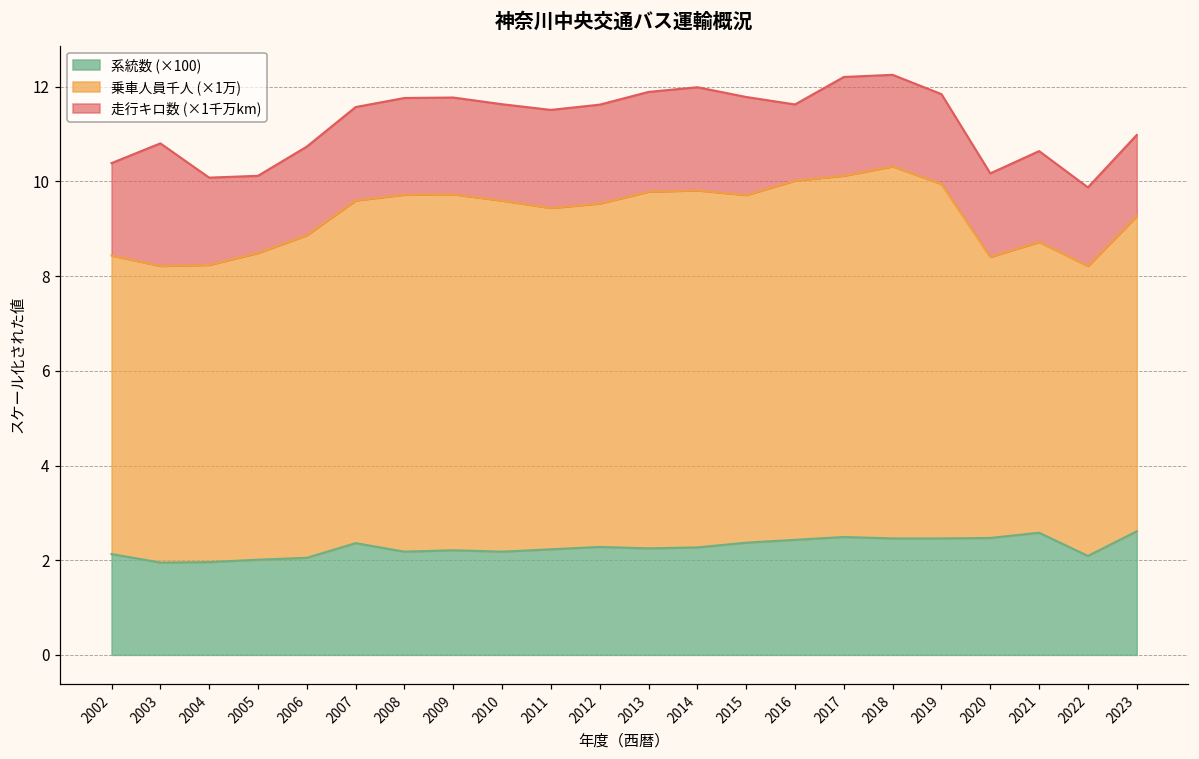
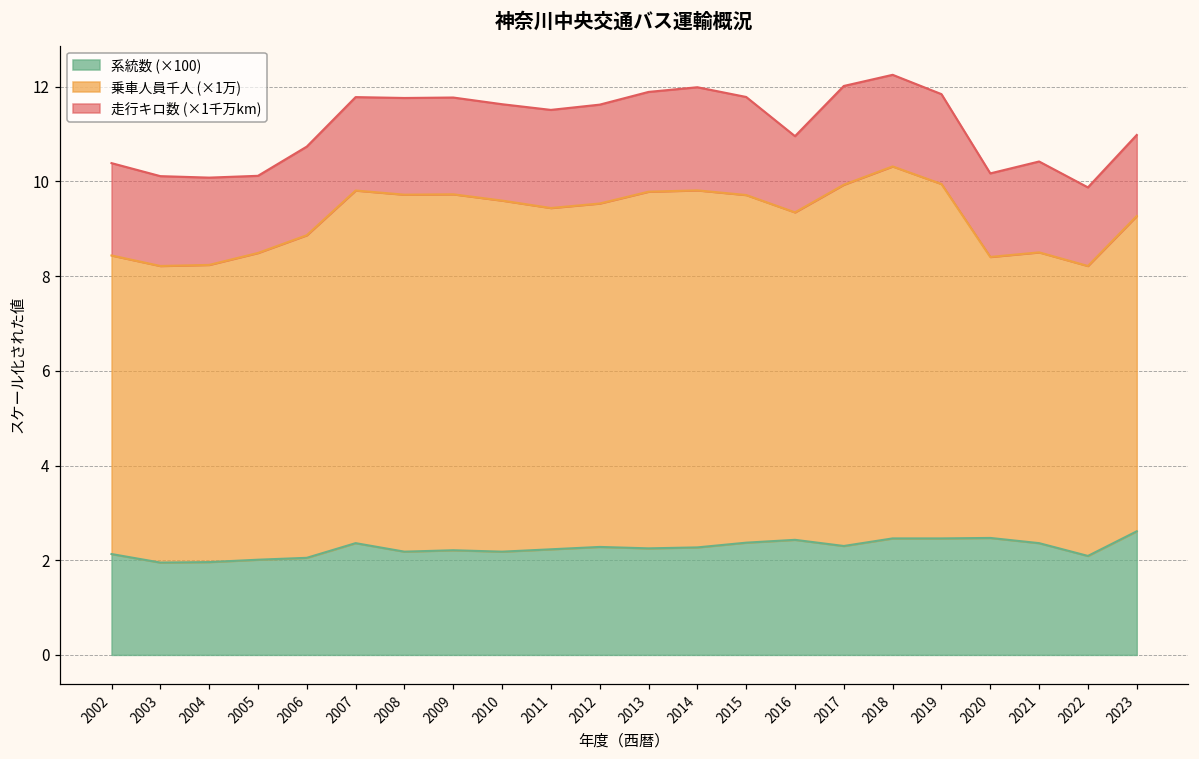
  {
    "系統数 (×100)": {
      "2002": 2.1,
      "2003": 2.0,
      "2004": 2.0,
      "2005": 2.0,
      "2006": 2.1,
      "2007": 2.4,
      "2008": 2.2,
      "2009": 2.2,
      "2010": 2.2,
      "2011": 2.2,
      "2012": 2.3,
      "2013": 2.3,
      "2014": 2.3,
      "2015": 2.4,
      "2016": 2.4,
-     "2017": 2.5,
+     "2017": 2.3,
      "2018": 2.5,
      "2019": 2.5,
      "2020": 2.5,
-     "2021": 2.6,
+     "2021": 2.4,
      "2022": 2.1,
      "2023": 2.6
    },
    "乗車人員千人 (×1万)": {
      "2002": 6.3,
      "2003": 6.3,
      "2004": 6.3,
      "2005": 6.5,
      "2006": 6.8,
-     "2007": 7.2,
+     "2007": 7.4,
      "2008": 7.5,
      "2009": 7.5,
      "2010": 7.4,
      "2011": 7.2,
      "2012": 7.3,
      "2013": 7.5,
      "2014": 7.5,
      "2015": 7.3,
-     "2016": 7.6,
+     "2016": 6.9,
      "2017": 7.6,
      "2018": 7.9,
      "2019": 7.5,
      "2020": 5.9,
      "2021": 6.1,
      "2022": 6.1,
      "2023": 6.7
    },
    "走行キロ数 (×1千万km)": {
      "2002": 2.0,
-     "2003": 2.6,
+     "2003": 1.9,
      "2004": 1.8,
      "2005": 1.6,
      "2006": 1.9,
      "2007": 2.0,
      "2008": 2.0,
      "2009": 2.0,
      "2010": 2.0,
      "2011": 2.1,
      "2012": 2.1,
      "2013": 2.1,
      "2014": 2.2,
      "2015": 2.1,
      "2016": 1.6,
      "2017": 2.1,
      "2018": 1.9,
      "2019": 1.9,
      "2020": 1.8,
      "2021": 1.9,
      "2022": 1.7,
      "2023": 1.7
    }
  }
